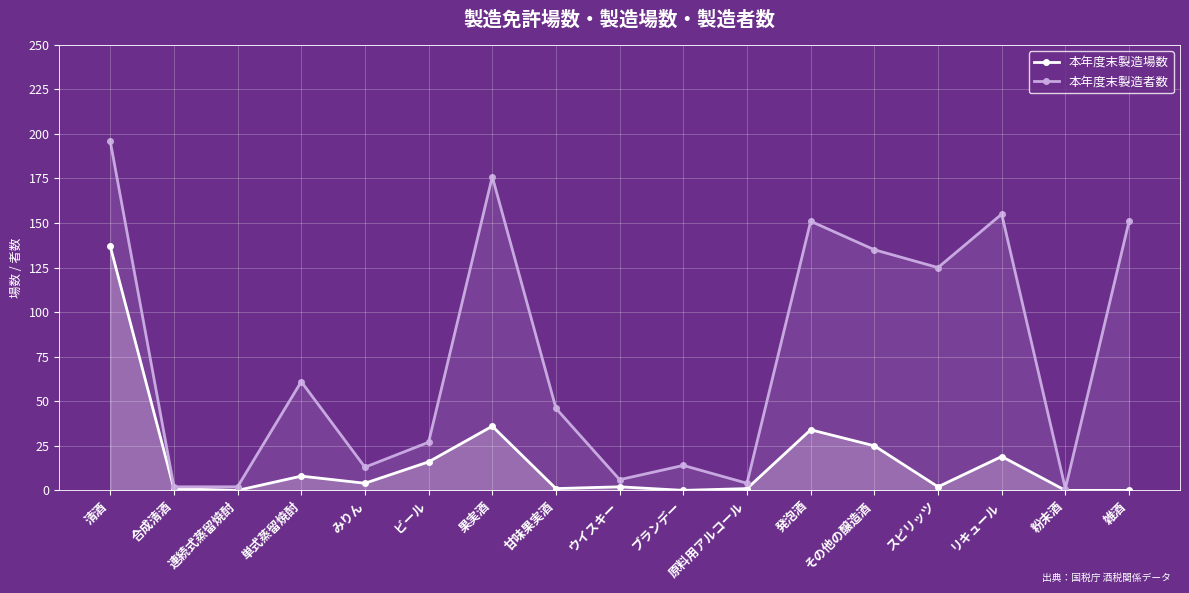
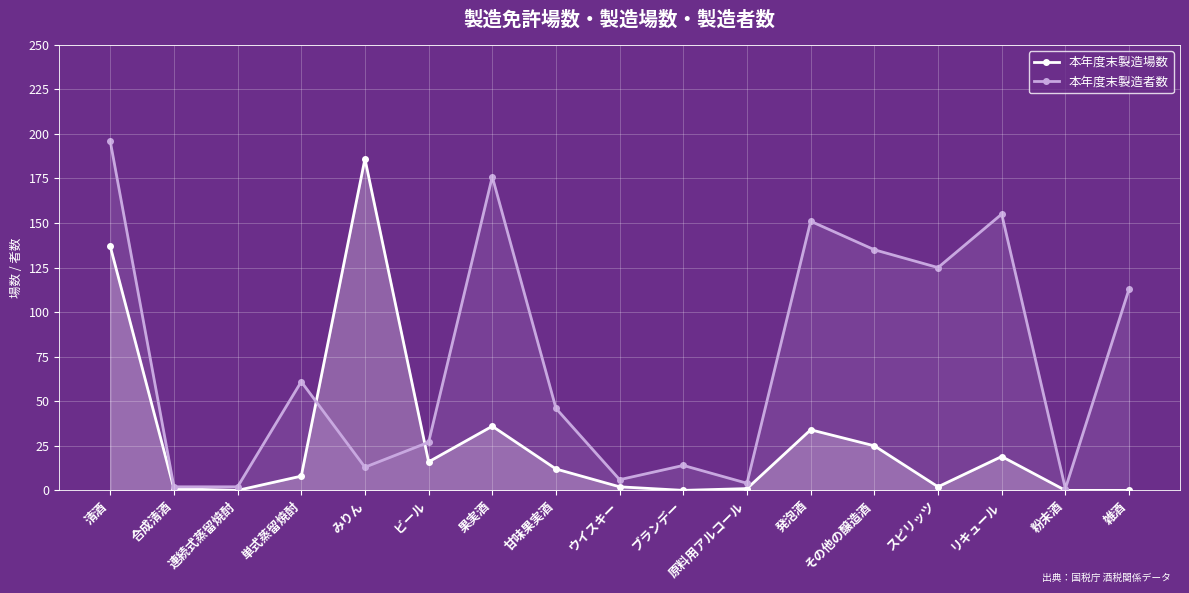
  {
    "本年度末製造場数": {
      "清酒": 137,
      "連続式蒸留焼酎": 0,
      "単式蒸留焼酎": 8,
-     "みりん": 4,
+     "みりん": 186,
      "ビール": 16,
      "果実酒": 36,
-     "甘味果実酒": 1,
+     "甘味果実酒": 12,
      "ウイスキー": 2,
      "ブランデー": 0,
      "原料用アルコール": 1,
      "発泡酒": 34,
      "その他の醸造酒": 25,
      "スピリッツ": 2,
      "リキュール": 19,
      "雑酒": 0
    },
    "本年度末製造者数": {
      "清酒": 196,
      "連続式蒸留焼酎": 2,
      "単式蒸留焼酎": 61,
      "みりん": 13,
      "ビール": 27,
      "果実酒": 176,
      "甘味果実酒": 46,
      "ウイスキー": 6,
      "ブランデー": 14,
      "原料用アルコール": 4,
      "発泡酒": 151,
      "その他の醸造酒": 135,
      "スピリッツ": 125,
      "リキュール": 155,
-     "雑酒": 151
+     "雑酒": 113
    }
  }
